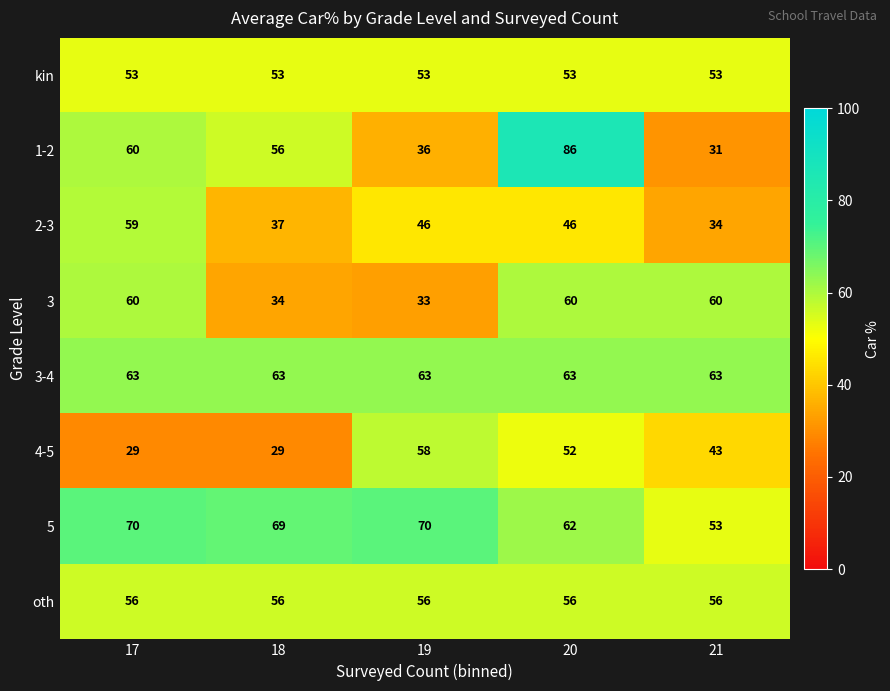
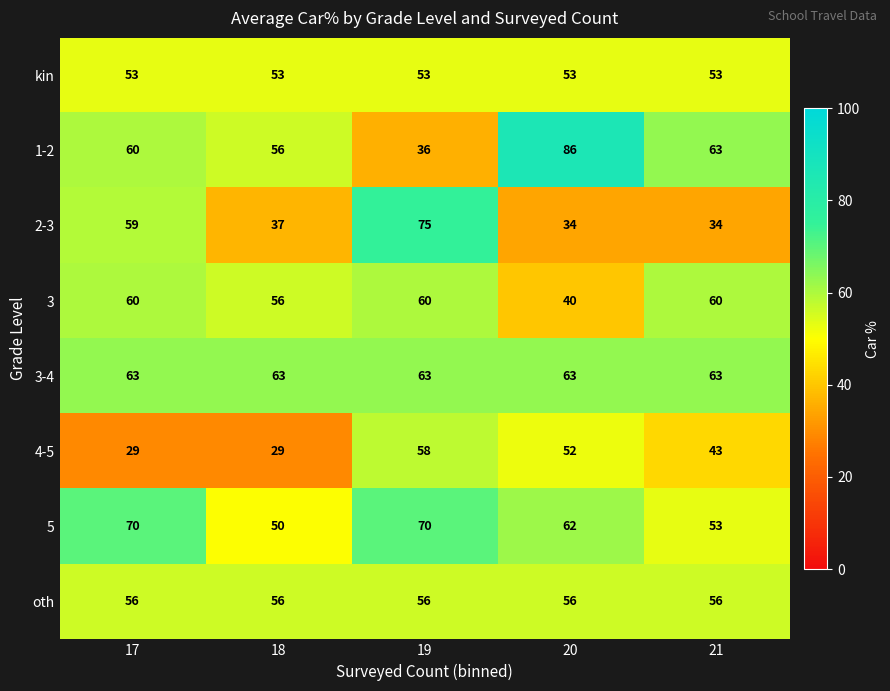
  {
    "kin": {
      "17": 53,
      "18": 53,
      "19": 53,
      "20": 53,
      "21": 53
    },
    "1-2": {
      "17": 60,
      "18": 56,
      "19": 36,
      "20": 86,
-     "21": 31
+     "21": 63
    },
    "2-3": {
      "17": 59,
      "18": 37,
-     "19": 46,
-     "20": 46,
+     "19": 75,
+     "20": 34,
      "21": 34
    },
    "3": {
      "17": 60,
-     "18": 34,
-     "19": 33,
-     "20": 60,
+     "18": 56,
+     "19": 60,
+     "20": 40,
      "21": 60
    },
    "3-4": {
      "17": 63,
      "18": 63,
      "19": 63,
      "20": 63,
      "21": 63
    },
    "4-5": {
      "17": 29,
      "18": 29,
      "19": 58,
      "20": 52,
      "21": 43
    },
    "5": {
      "17": 70,
-     "18": 69,
+     "18": 50,
      "19": 70,
      "20": 62,
      "21": 53
    },
    "oth": {
      "17": 56,
      "18": 56,
      "19": 56,
      "20": 56,
      "21": 56
    }
  }
